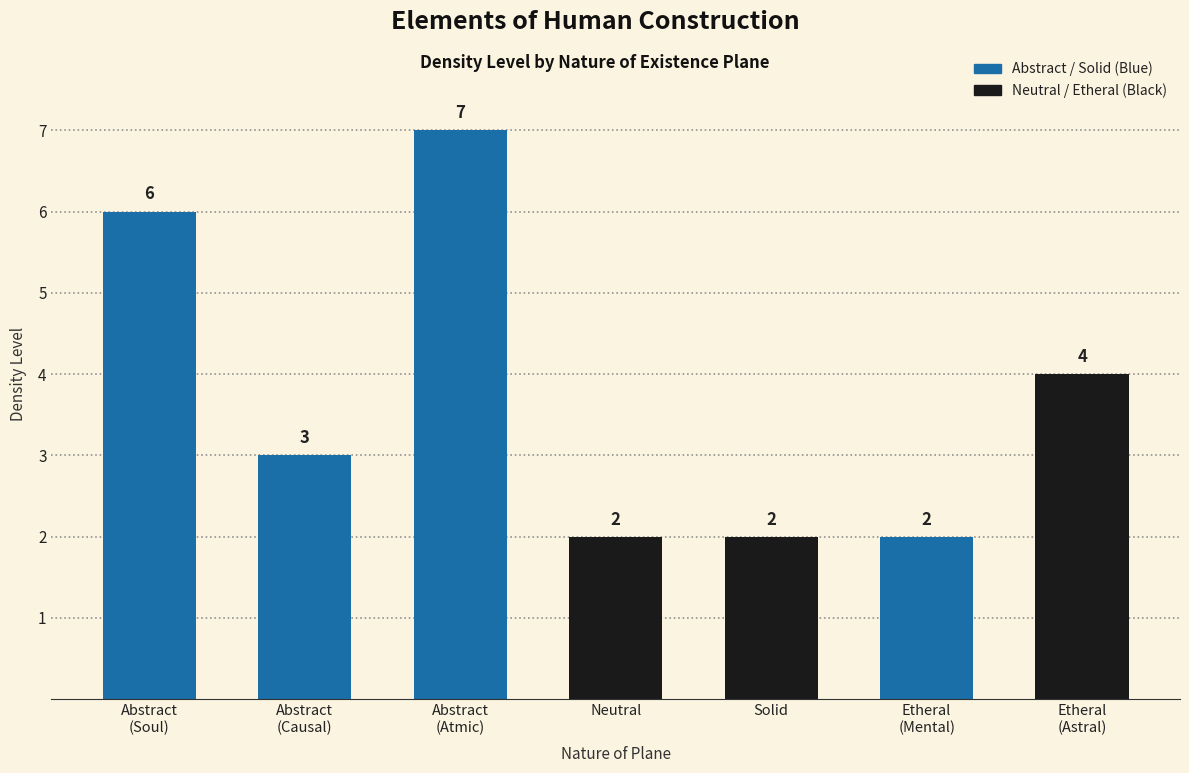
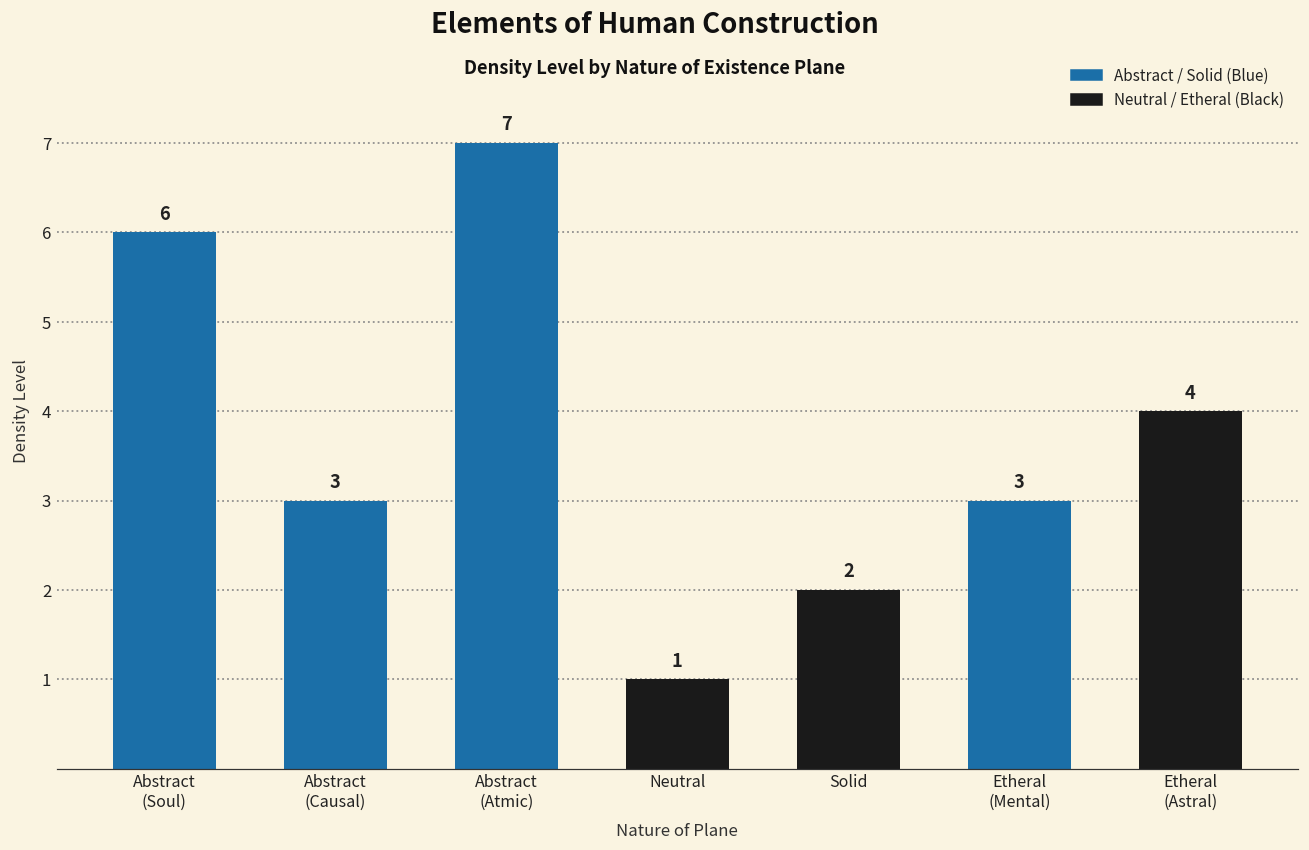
  {
    "Abstract (Soul)": 6,
    "Abstract (Causal)": 3,
    "Abstract (Atmic)": 7,
-   "Neutral": 2,
+   "Neutral": 1,
    "Solid": 2,
-   "Etheral (Mental)": 2,
+   "Etheral (Mental)": 3,
    "Etheral (Astral)": 4
  }
